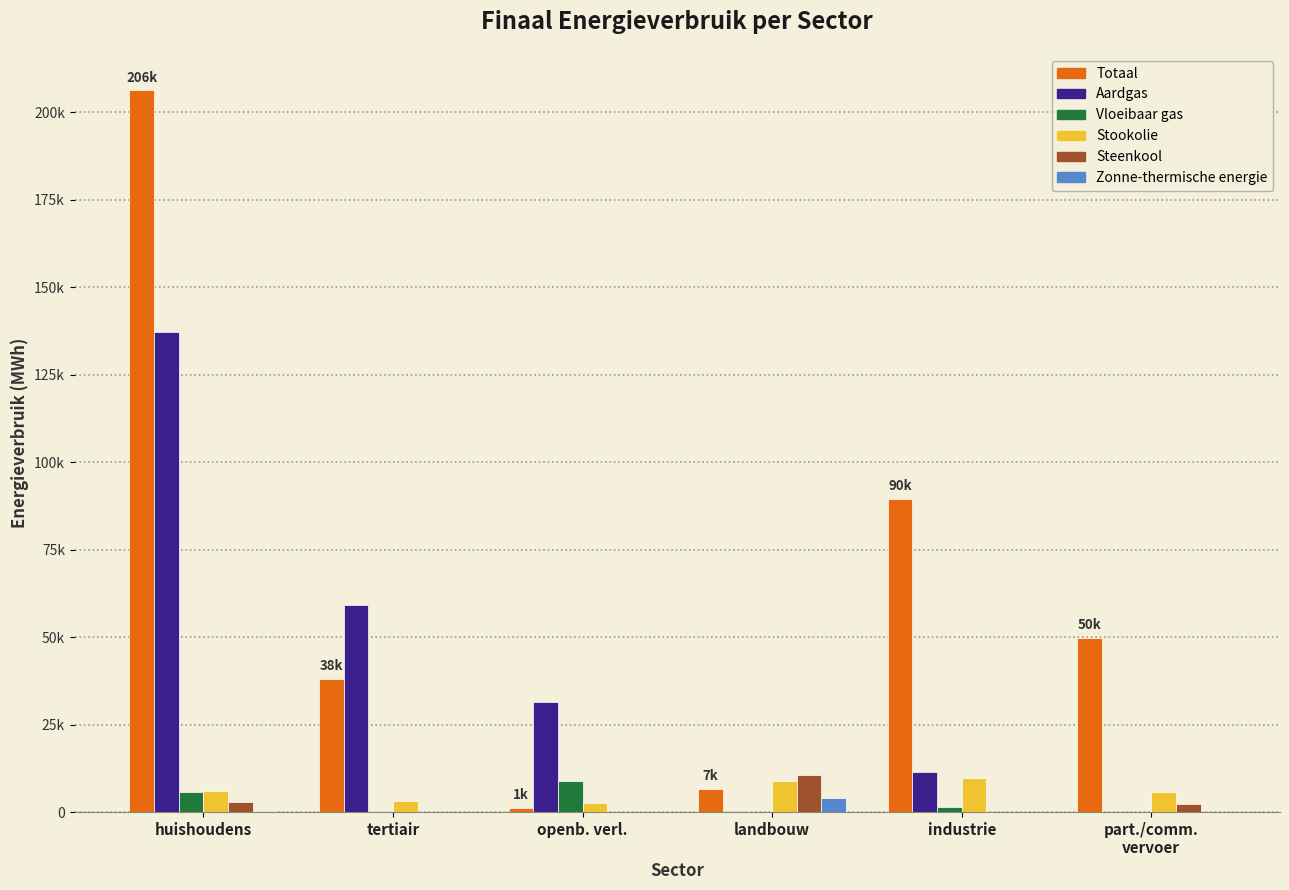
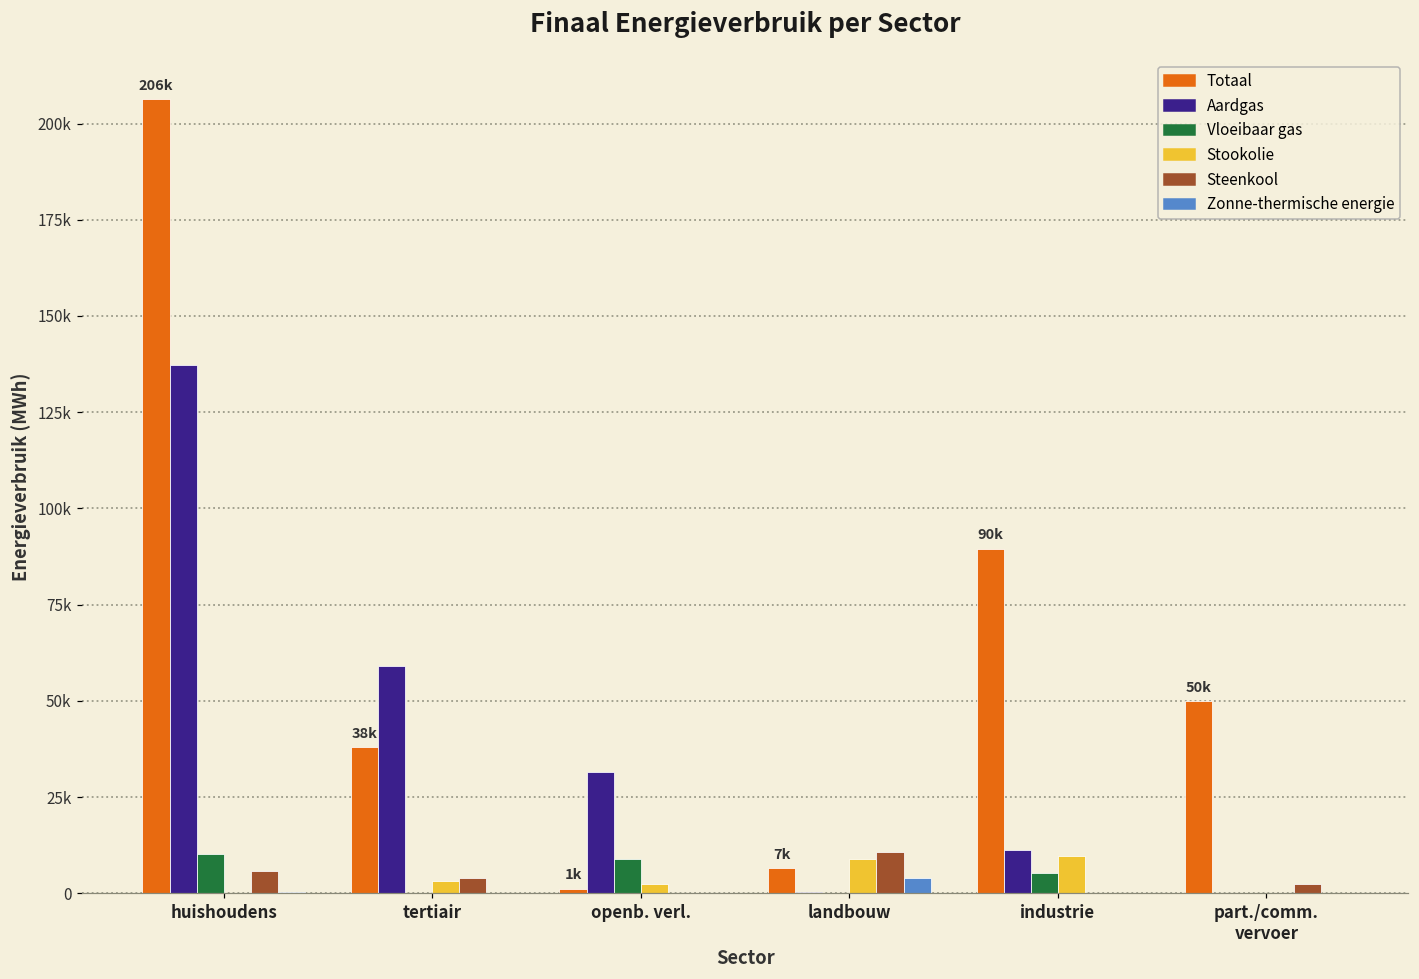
  {
    "Totaal": {
      "huishoudens": "206k",
      "tertiair": "38k",
      "openb. verl.": "1k",
      "landbouw": "7k",
      "industrie": "90k",
      "part./comm. vervoer": "50k"
    },
    "Aardgas": {
      "huishoudens": "137000",
      "tertiair": "59000",
      "openb. verl.": "32000",
      "industrie": "11000"
    },
    "Vloeibaar gas": {
-     "huishoudens": "6000",
+     "huishoudens": "10000",
      "openb. verl.": "9000",
-     "industrie": "1000"
+     "industrie": "5000"
    },
    "Stookolie": {
-     "huishoudens": "6000",
+     "huishoudens": "0",
      "tertiair": "3000",
      "openb. verl.": "2000",
      "landbouw": "9000",
      "industrie": "10000",
-     "part./comm. vervoer": "6000"
+     "part./comm. vervoer": "0"
    },
    "Steenkool": {
-     "huishoudens": "3000",
-     "tertiair": "0",
+     "huishoudens": "6000",
+     "tertiair": "4000",
      "openb. verl.": "0",
      "landbouw": "11000",
      "part./comm. vervoer": "2000"
    },
    "Zonne-thermische energie": {
      "openb. verl.": "0",
      "landbouw": "4000",
      "industrie": "0",
      "part./comm. vervoer": "0"
    }
  }
